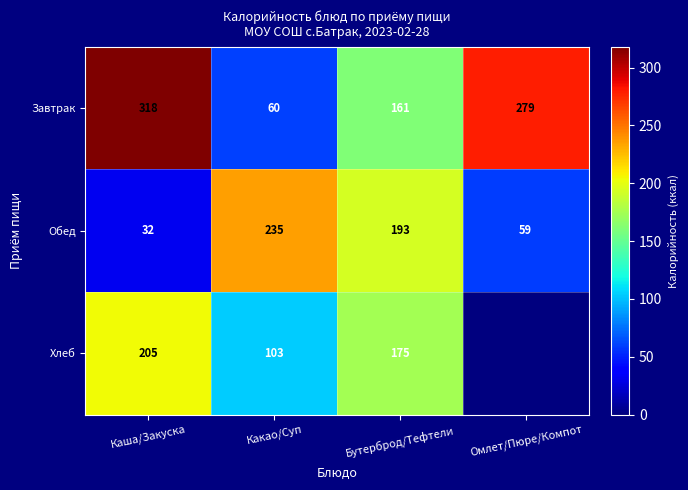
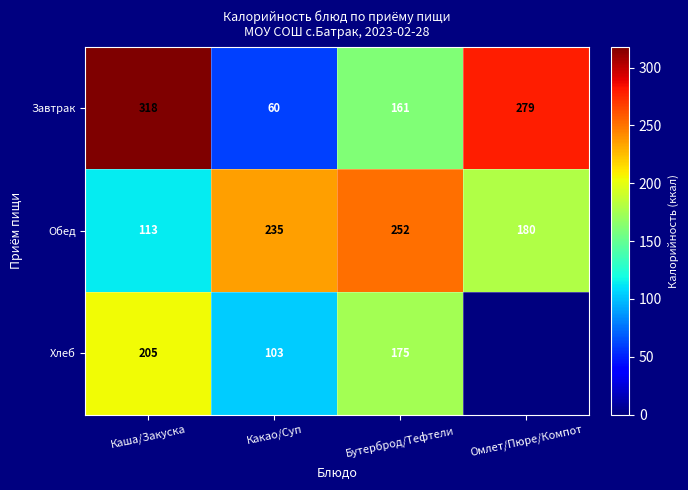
  {
    "Завтрак": {
      "Каша/Закуска": 318,
      "Какао/Суп": 60,
      "Бутерброд/Тефтели": 161,
      "Омлет/Пюре/Компот": 279
    },
    "Обед": {
-     "Каша/Закуска": 32,
+     "Каша/Закуска": 113,
      "Какао/Суп": 235,
-     "Бутерброд/Тефтели": 193,
-     "Омлет/Пюре/Компот": 59
+     "Бутерброд/Тефтели": 252,
+     "Омлет/Пюре/Компот": 180
    },
    "Хлеб": {
      "Каша/Закуска": 205,
      "Какао/Суп": 103,
      "Бутерброд/Тефтели": 175
    }
  }
